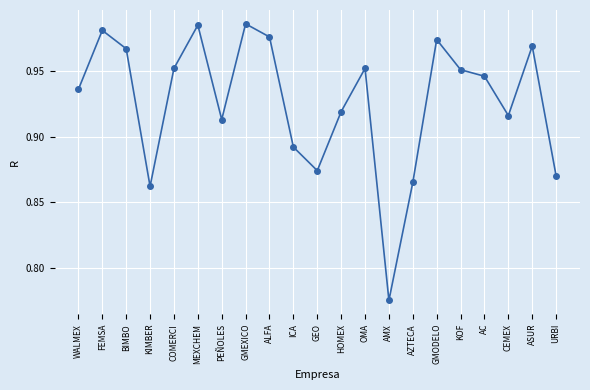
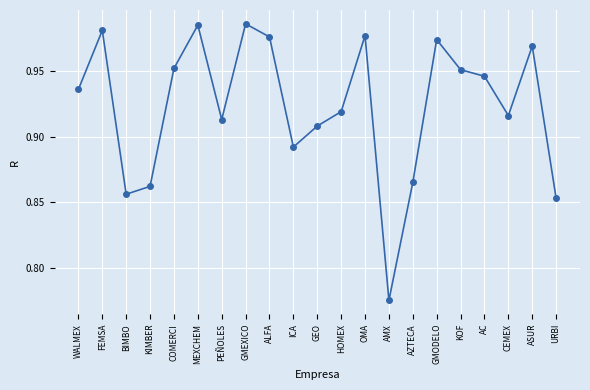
  {
    "WALMEX": 0.936,
    "FEMSA": 0.981,
-   "BIMBO": 0.967,
+   "BIMBO": 0.856,
    "KIMBER": 0.862,
    "COMERCI": 0.952,
    "MEXCHEM": 0.985,
    "PEÑOLES": 0.913,
    "GMEXICO": 0.986,
    "ALFA": 0.976,
    "ICA": 0.892,
-   "GEO": 0.874,
+   "GEO": 0.908,
    "HOMEX": 0.919,
-   "OMA": 0.952,
+   "OMA": 0.977,
    "AMX": 0.775,
    "AZTECA": 0.865,
    "GMODELO": 0.974,
    "KOF": 0.951,
    "AC": 0.946,
    "CEMEX": 0.916,
    "ASUR": 0.969,
-   "URBI": 0.870
+   "URBI": 0.853
  }
